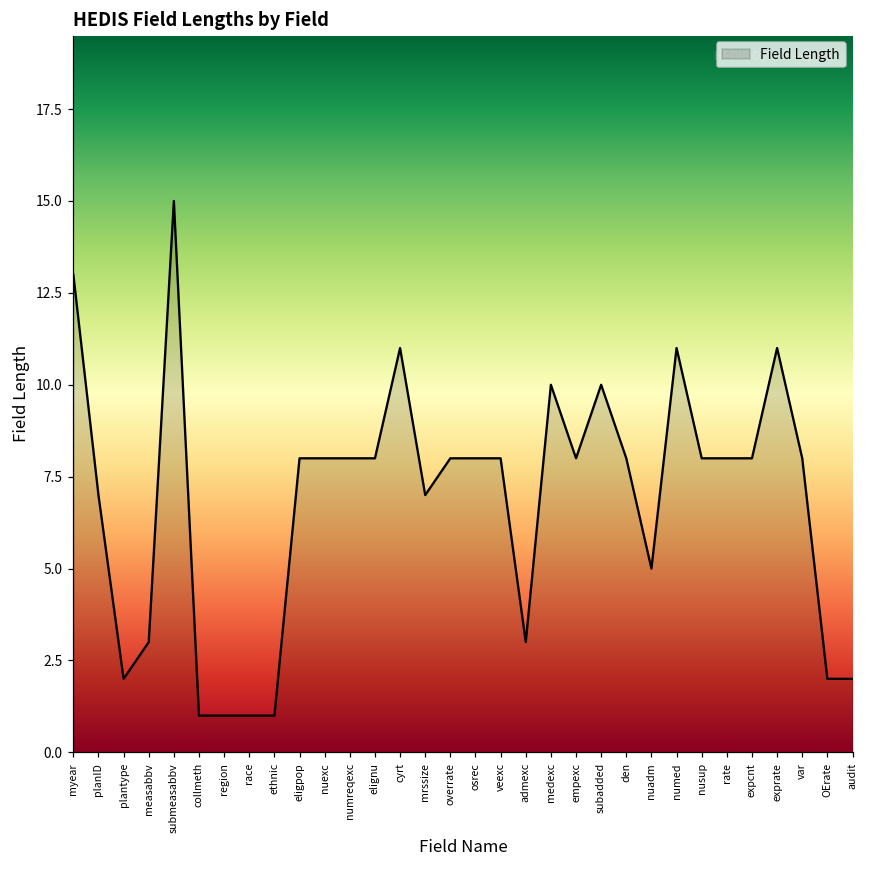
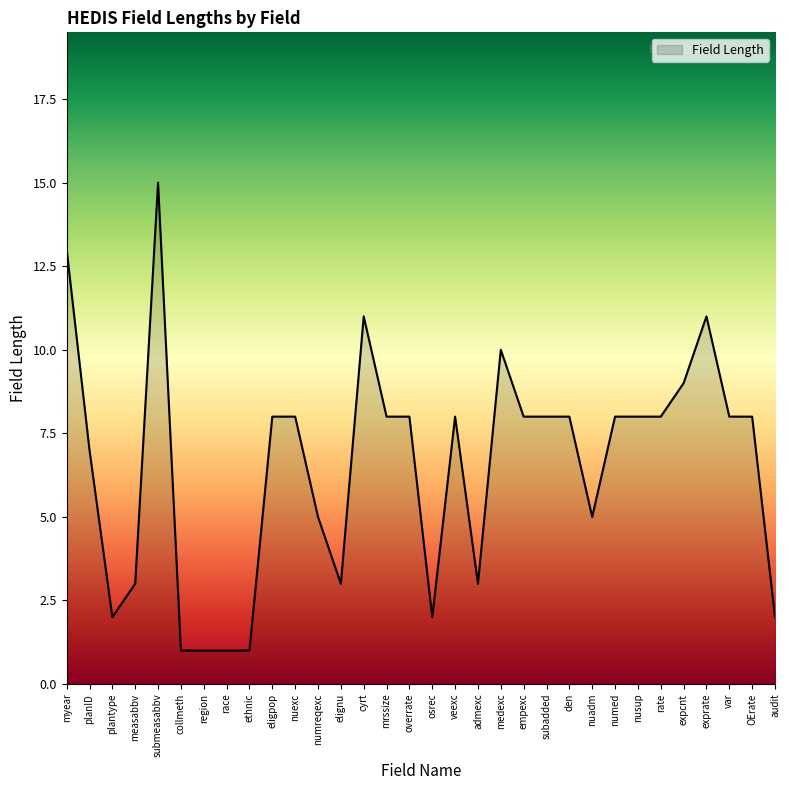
  {
    "myear": 13,
    "planID": 7,
    "plantype": 2,
    "measabbv": 3,
    "submeasabbv": 15,
    "collmeth": 1,
    "region": 1,
    "race": 1,
    "ethnic": 1,
    "eligpop": 8,
    "nuexc": 8,
-   "numreqexc": 8,
-   "elignu": 8,
+   "numreqexc": 5,
+   "elignu": 3,
    "cyrt": 11,
-   "mrssize": 7,
+   "mrssize": 8,
    "overrate": 8,
-   "osrec": 8,
+   "osrec": 2,
    "veexc": 8,
    "admexc": 3,
    "medexc": 10,
    "empexc": 8,
-   "subadded": 10,
+   "subadded": 8,
    "den": 8,
    "nuadm": 5,
-   "numed": 11,
+   "numed": 8,
    "nusup": 8,
    "rate": 8,
-   "expcnt": 8,
+   "expcnt": 9,
    "exprate": 11,
    "var": 8,
-   "OErate": 2,
+   "OErate": 8,
    "audit": 2
  }
